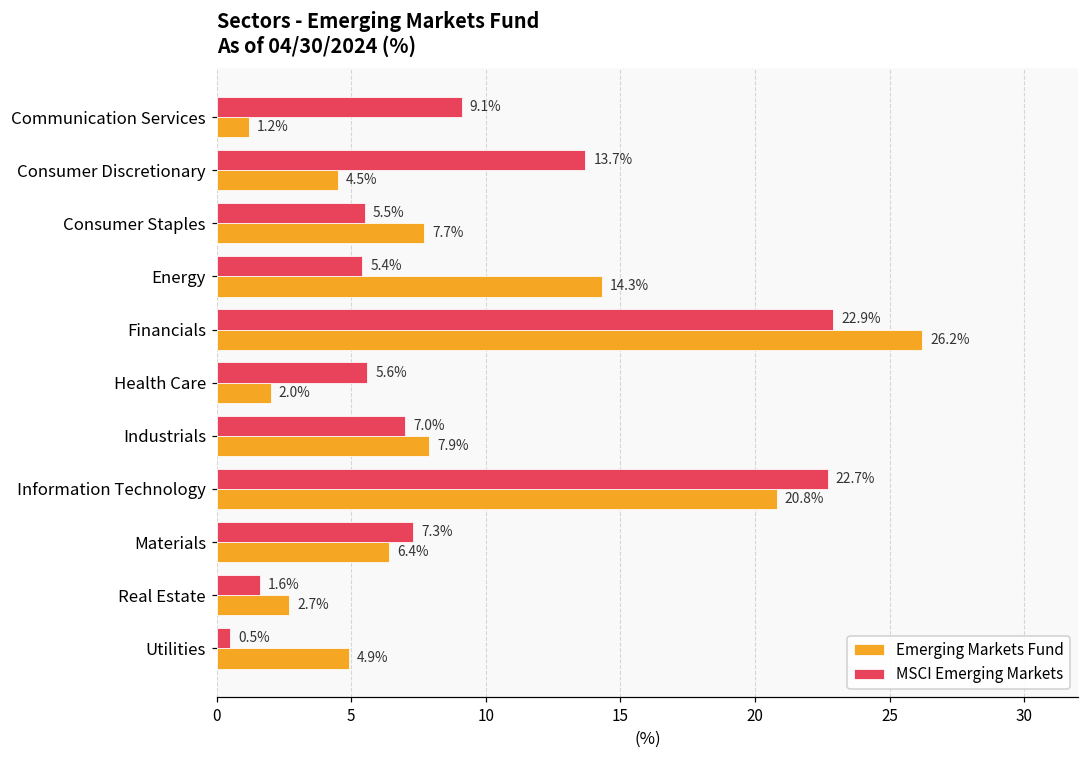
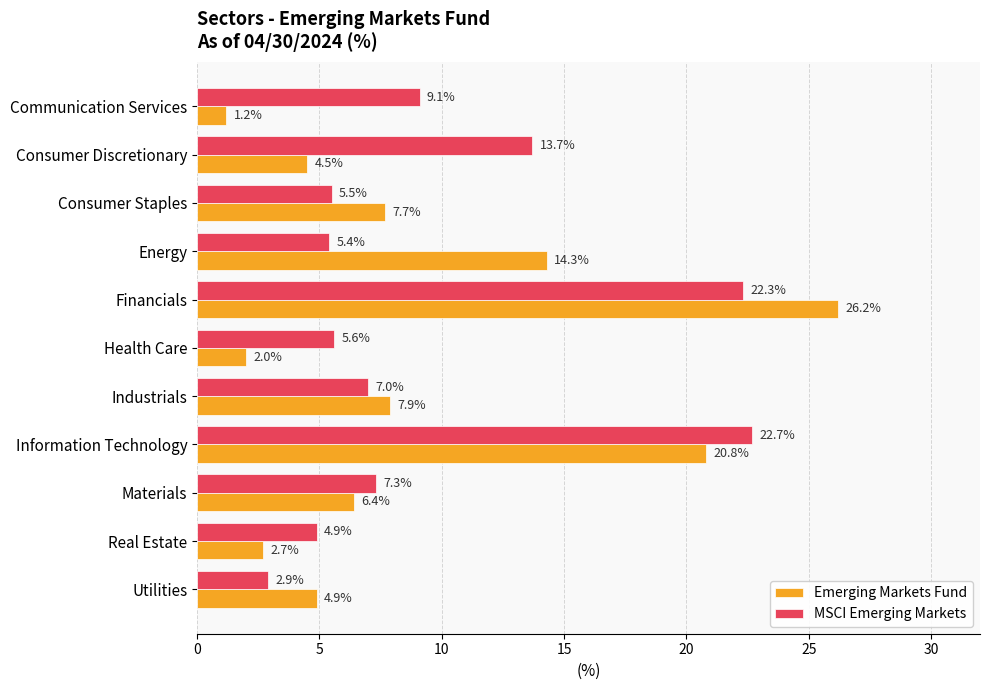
  {
    "Emerging Markets Fund": {
      "Communication Services": "1.2%",
      "Consumer Discretionary": "4.5%",
      "Consumer Staples": "7.7%",
      "Energy": "14.3%",
      "Financials": "26.2%",
      "Health Care": "2.0%",
      "Industrials": "7.9%",
      "Information Technology": "20.8%",
      "Materials": "6.4%",
      "Real Estate": "2.7%",
      "Utilities": "4.9%"
    },
    "MSCI Emerging Markets": {
      "Communication Services": "9.1%",
      "Consumer Discretionary": "13.7%",
      "Consumer Staples": "5.5%",
      "Energy": "5.4%",
-     "Financials": "22.9%",
+     "Financials": "22.3%",
      "Health Care": "5.6%",
      "Industrials": "7.0%",
      "Information Technology": "22.7%",
      "Materials": "7.3%",
-     "Real Estate": "1.6%",
-     "Utilities": "0.5%"
+     "Real Estate": "4.9%",
+     "Utilities": "2.9%"
    }
  }
